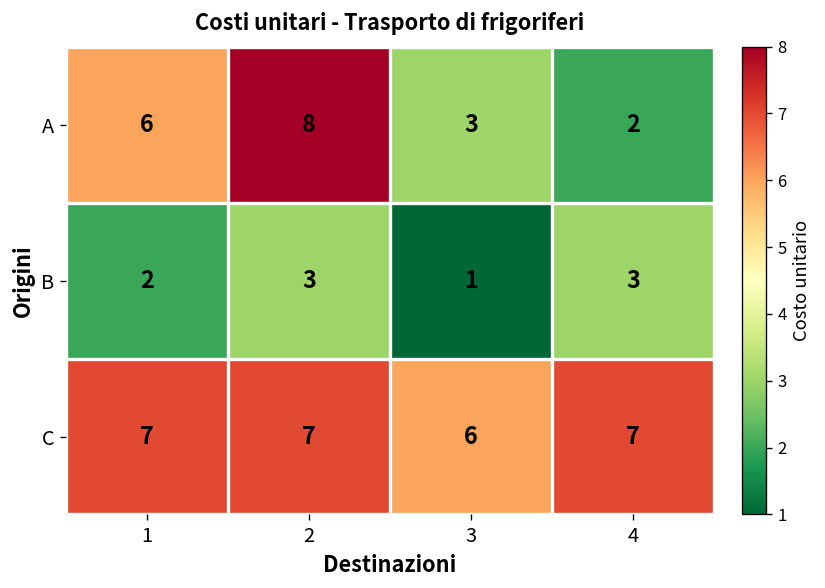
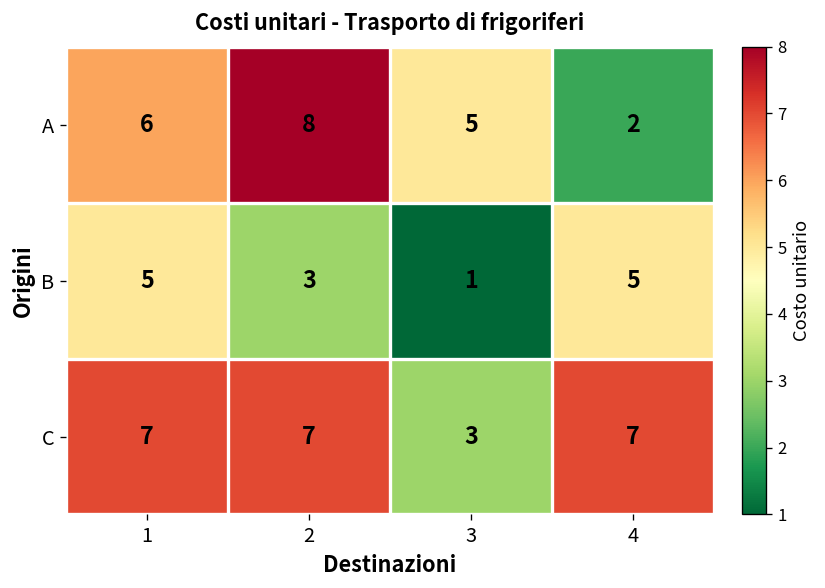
  {
    "A": {
      "1": 6,
      "2": 8,
-     "3": 3,
+     "3": 5,
      "4": 2
    },
    "B": {
-     "1": 2,
+     "1": 5,
      "2": 3,
      "3": 1,
-     "4": 3
+     "4": 5
    },
    "C": {
      "1": 7,
      "2": 7,
-     "3": 6,
+     "3": 3,
      "4": 7
    }
  }
